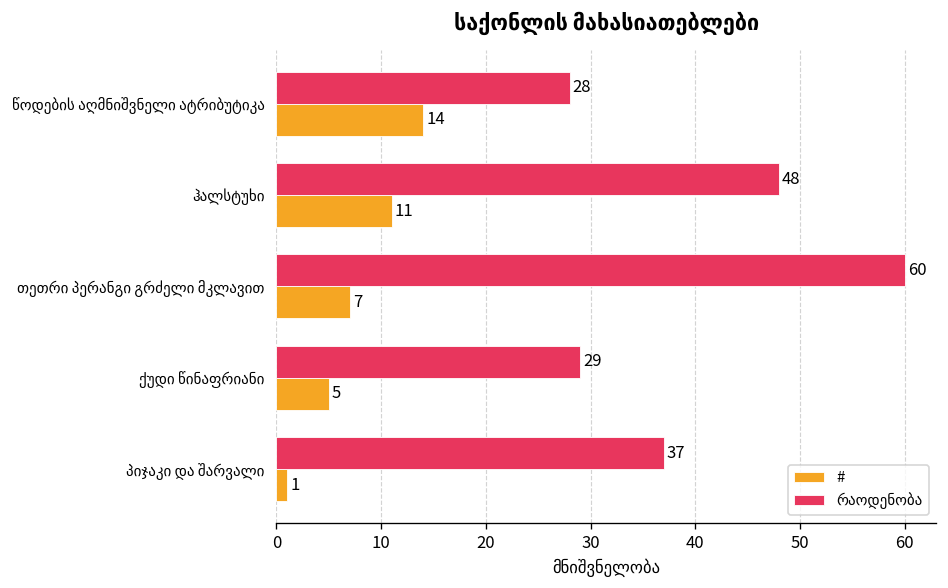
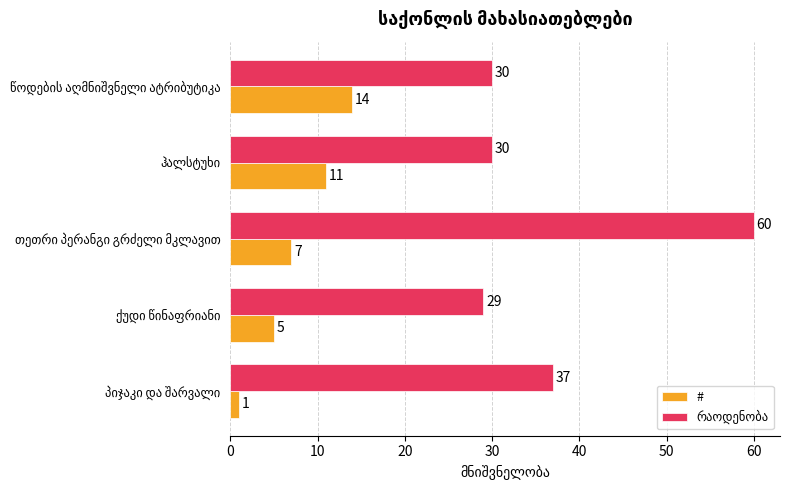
  {
    "#": {
      "წოდების აღმნიშვნელი ატრიბუტიკა": 14,
      "ჰალსტუხი": 11,
      "თეთრი პერანგი გრძელი მკლავით": 7,
      "ქუდი წინაფრიანი": 5,
      "პიჯაკი და შარვალი": 1
    },
    "რაოდენობა": {
-     "წოდების აღმნიშვნელი ატრიბუტიკა": 28,
-     "ჰალსტუხი": 48,
+     "წოდების აღმნიშვნელი ატრიბუტიკა": 30,
+     "ჰალსტუხი": 30,
      "თეთრი პერანგი გრძელი მკლავით": 60,
      "ქუდი წინაფრიანი": 29,
      "პიჯაკი და შარვალი": 37
    }
  }
